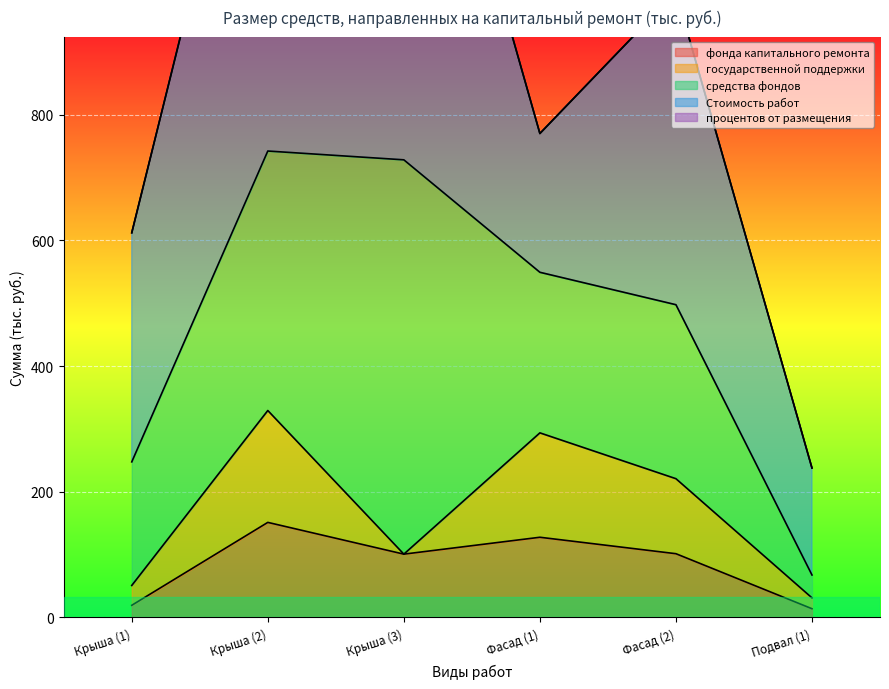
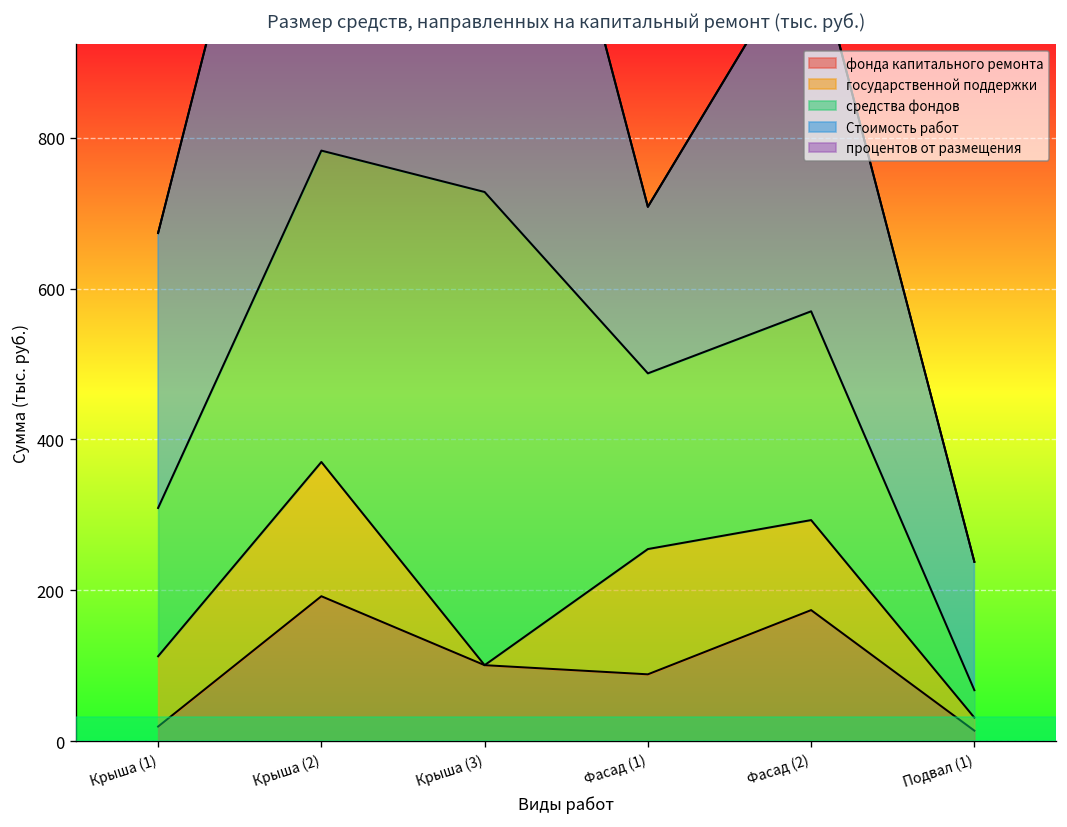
  {
    "фонда капитального ремонта": {
      "Крыша (1)": 20,
-     "Крыша (2)": 150,
-     "Фасад (1)": 130,
-     "Фасад (2)": 100,
+     "Крыша (2)": 190,
+     "Фасад (1)": 90,
+     "Фасад (2)": 170,
      "Подвал (1)": 10
    },
    "государственной поддержки": {
-     "Крыша (1)": 30,
+     "Крыша (1)": 90,
      "Крыша (2)": 180,
      "Фасад (1)": 170,
      "Фасад (2)": 120,
      "Подвал (1)": 20
    },
    "средства фондов": {
      "Крыша (1)": 200,
      "Крыша (2)": 410,
      "Крыша (3)": 630,
-     "Фасад (1)": 260,
+     "Фасад (1)": 230,
      "Фасад (2)": 280,
      "Подвал (1)": 40
    }
  }
